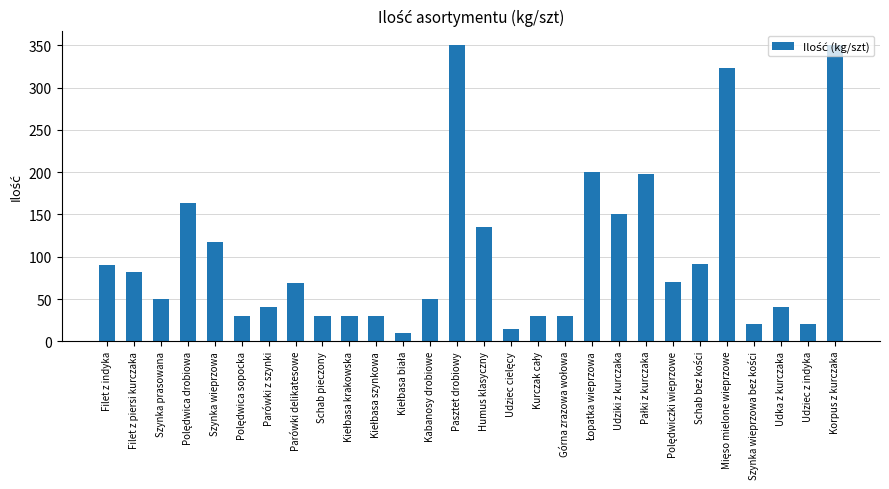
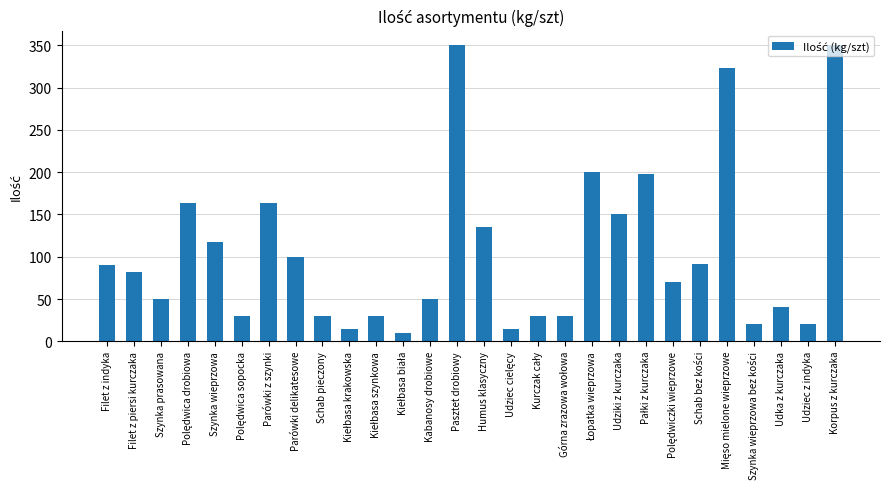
  {
    "Filet z indyka": 90,
    "Filet z piersi kurczaka": 80,
    "Szynka prasowana": 50,
    "Polędwica drobiowa": 160,
    "Szynka wieprzowa": 120,
    "Polędwica sopocka": 30,
-   "Parówki z szynki": 40,
-   "Parówki delikatesowe": 70,
+   "Parówki z szynki": 160,
+   "Parówki delikatesowe": 100,
    "Schab pieczony": 30,
-   "Kiełbasa krakowska": 30,
+   "Kiełbasa krakowska": 20,
    "Kiełbasa szynkowa": 30,
    "Kiełbasa biała": 10,
    "Kabanosy drobiowe": 50,
    "Pasztet drobiowy": 350,
    "Humus klasyczny": 140,
    "Udziec cielęcy": 10,
    "Kurczak cały": 30,
    "Górna zrazowa wołowa": 30,
    "Łopatka wieprzowa": 200,
    "Udziki z kurczaka": 150,
    "Pałki z kurczaka": 200,
    "Polędwiczki wieprzowe": 70,
    "Schab bez kości": 90,
    "Mięso mielone wieprzowe": 320,
    "Szynka wieprzowa bez kości": 20,
    "Udka z kurczaka": 40,
    "Udziec z indyka": 20
  }
